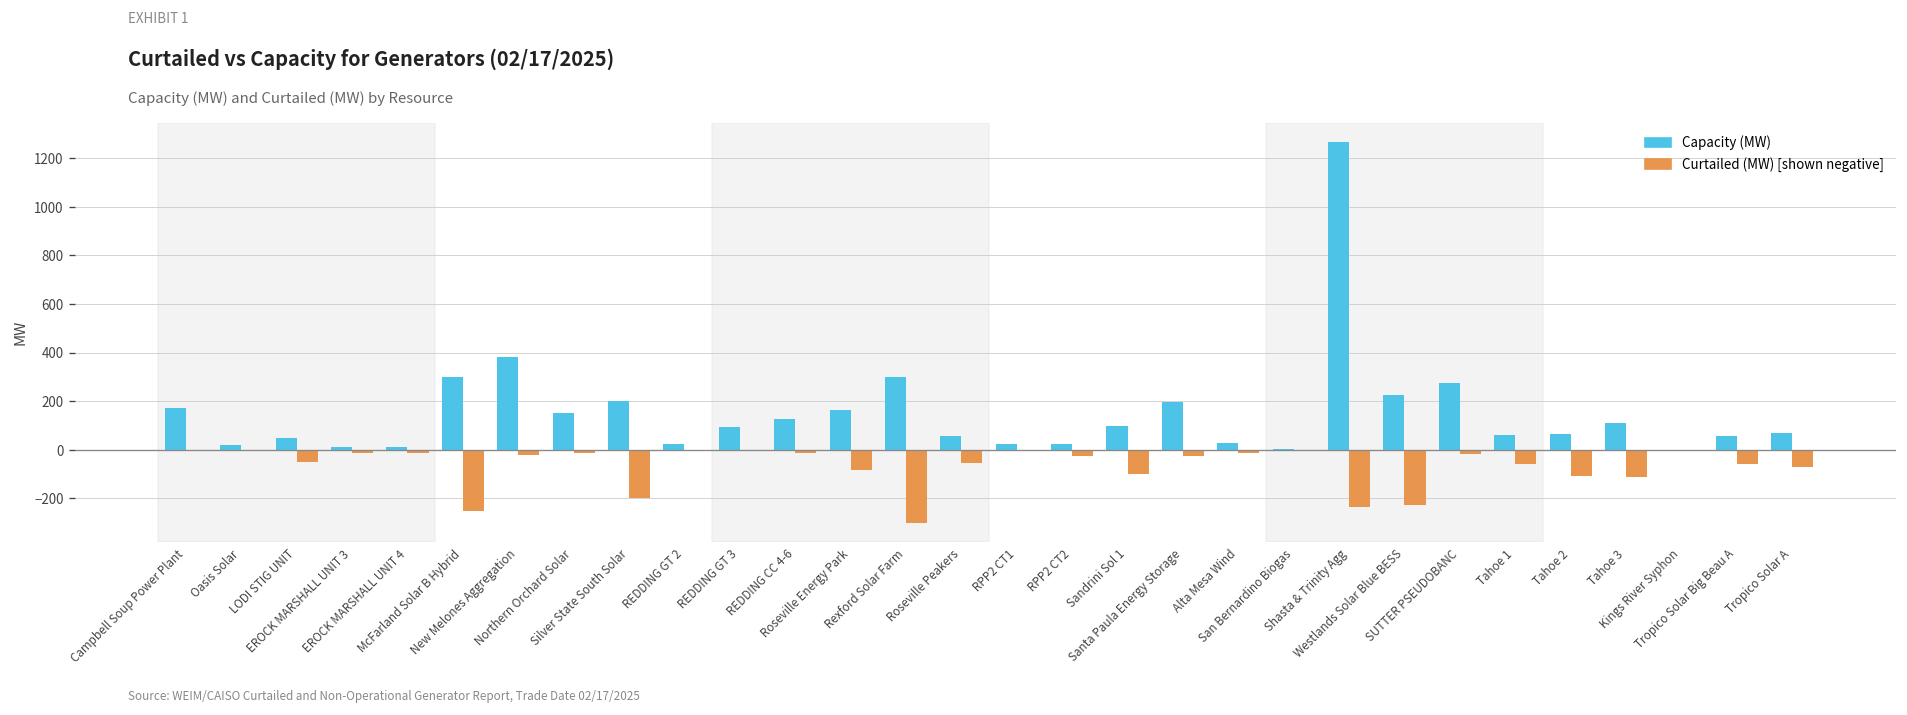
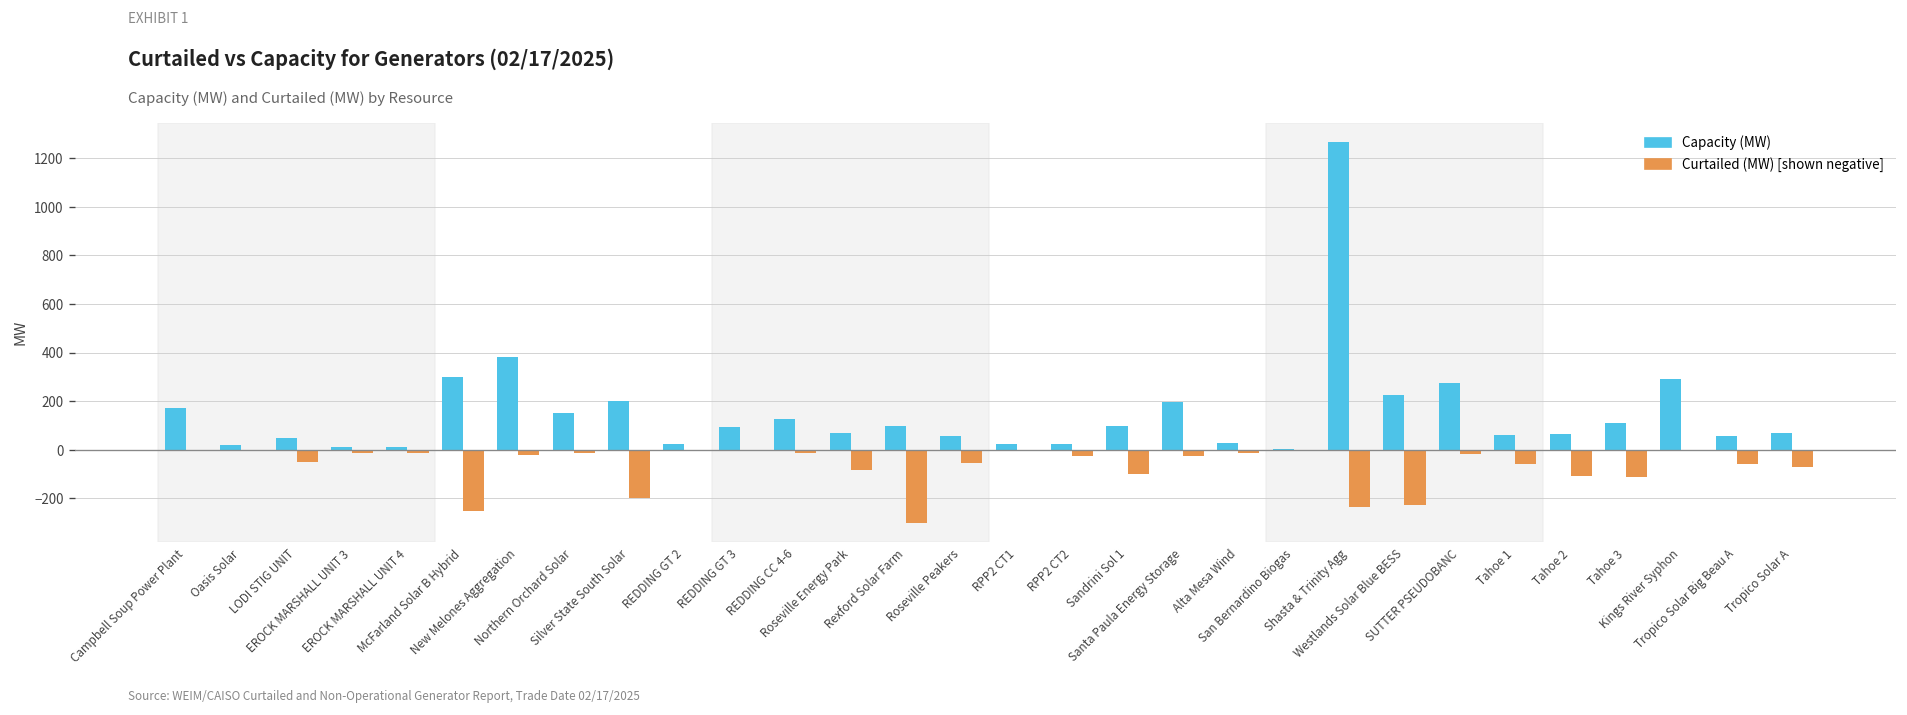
  {
    "Capacity (MW)": {
      "Campbell Soup Power Plant": 170,
      "Oasis Solar": 20,
      "LODI STIG UNIT": 50,
      "McFarland Solar B Hybrid": 300,
      "New Melones Aggregation": 380,
      "Northern Orchard Solar": 150,
      "Silver State South Solar": 200,
      "REDDING GT 2": 30,
      "REDDING GT 3": 90,
      "REDDING CC 4-6": 130,
-     "Roseville Energy Park": 160,
-     "Rexford Solar Farm": 300,
+     "Roseville Energy Park": 70,
+     "Rexford Solar Farm": 100,
      "Roseville Peakers": 60,
      "RPP2 CT1": 20,
      "RPP2 CT2": 20,
      "Sandrini Sol 1": 100,
      "Santa Paula Energy Storage": 200,
      "Alta Mesa Wind": 30,
      "Shasta & Trinity Agg": 1270,
      "Westlands Solar Blue BESS": 230,
      "SUTTER PSEUDOBANC": 280,
      "Tahoe 1": 60,
      "Tahoe 2": 70,
      "Tahoe 3": 110,
-     "Kings River Syphon": 0,
+     "Kings River Syphon": 290,
      "Tropico Solar Big Beau A": 60,
      "Tropico Solar A": 70
    }
  }
